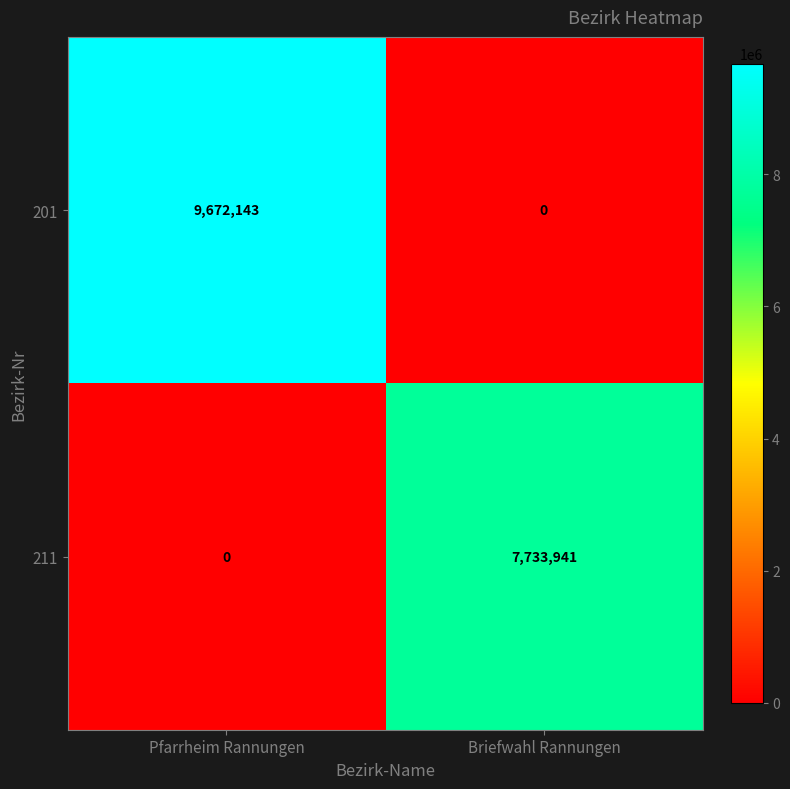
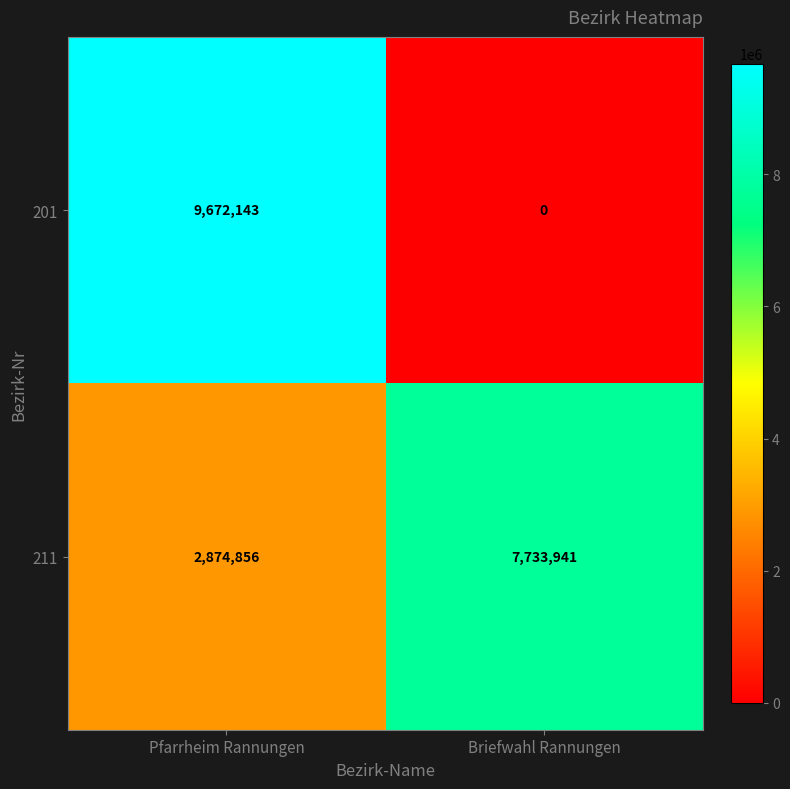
  {
    "201": {
      "Pfarrheim Rannungen": "9,672,143",
      "Briefwahl Rannungen": "0"
    },
    "211": {
-     "Pfarrheim Rannungen": "0",
+     "Pfarrheim Rannungen": "2,874,856",
      "Briefwahl Rannungen": "7,733,941"
    }
  }
